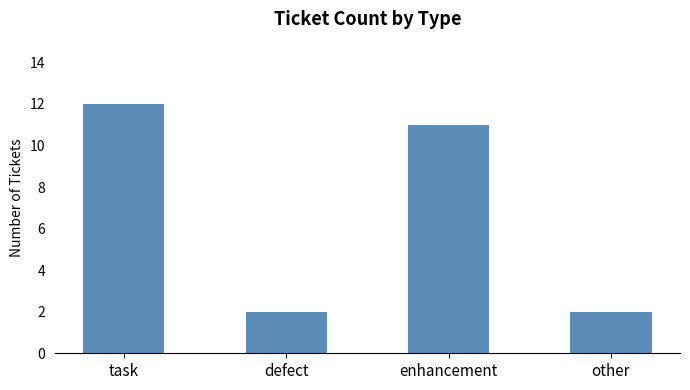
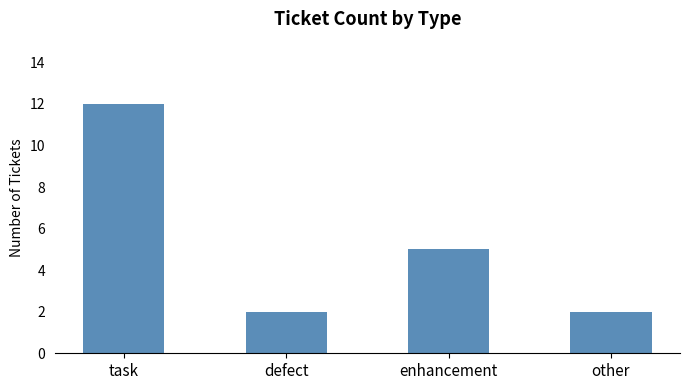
  {
    "task": 12,
    "defect": 2,
-   "enhancement": 11,
+   "enhancement": 5,
    "other": 2
  }
